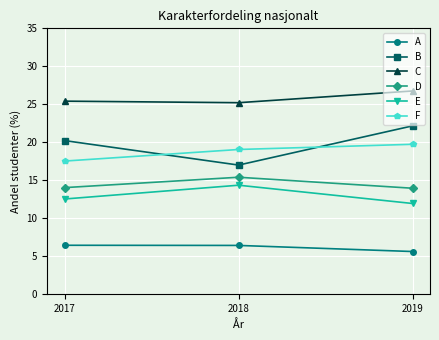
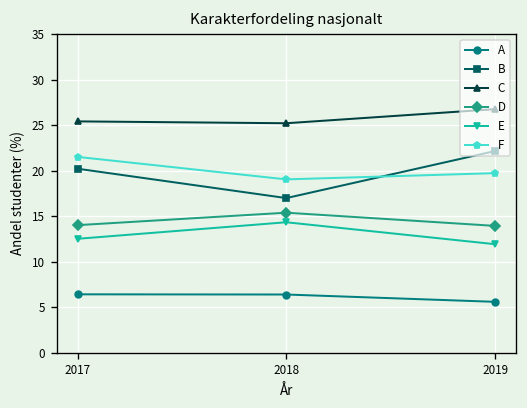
  {
    "F": {
-     "2017": 18,
+     "2017": 22,
      "2018": 19,
      "2019": 20
    }
  }
